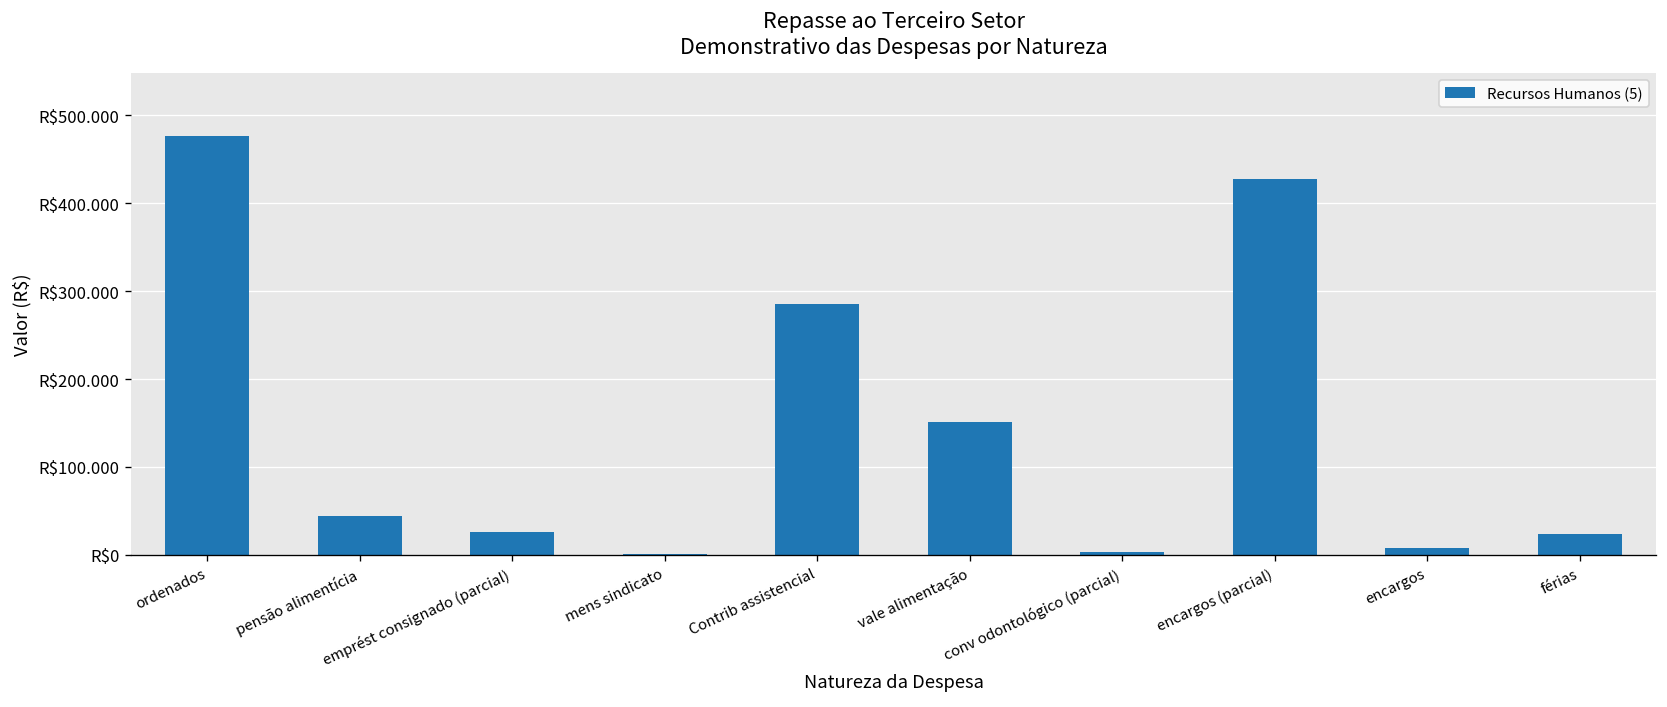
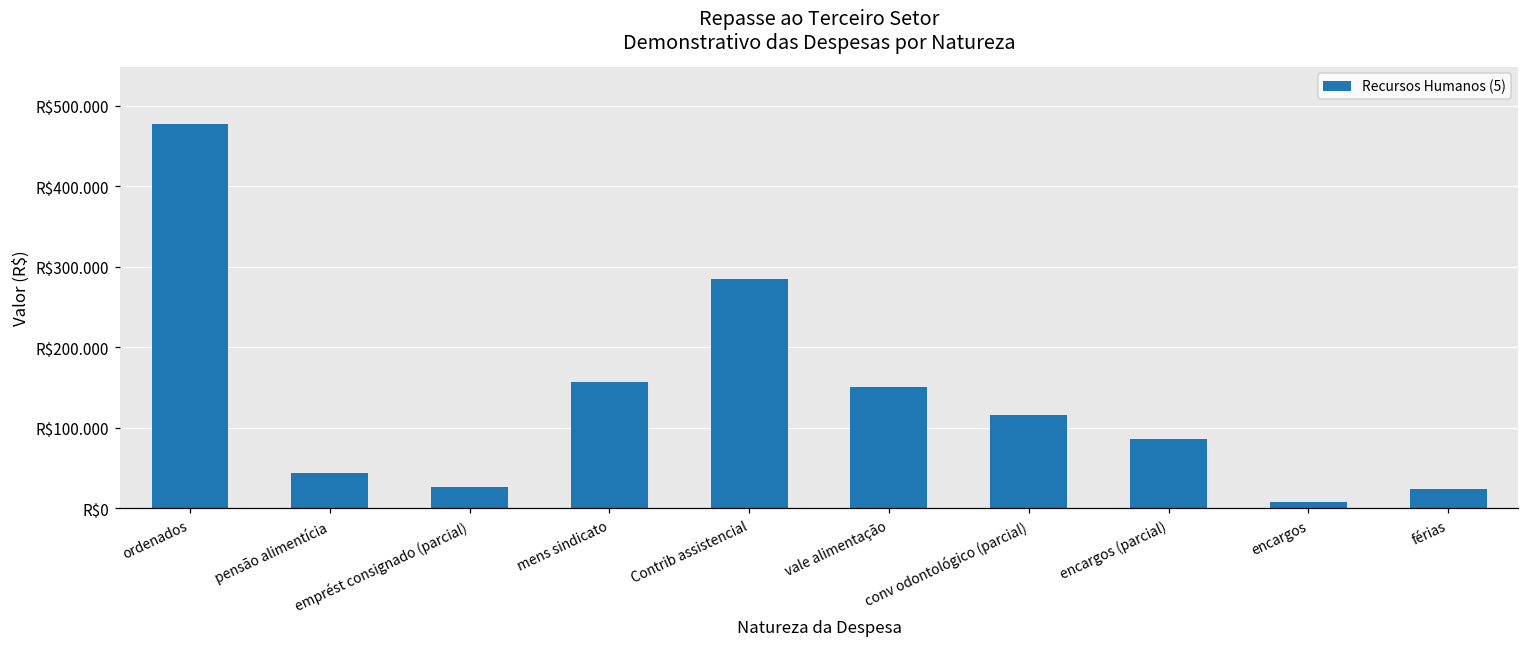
  {
    "ordenados": "R$480",
    "pensão alimentícia": "R$40",
    "emprést consignado (parcial)": "R$30",
-   "mens sindicato": "R$0",
+   "mens sindicato": "R$160",
    "Contrib assistencial": "R$280",
    "vale alimentação": "R$150",
-   "conv odontológico (parcial)": "R$0",
-   "encargos (parcial)": "R$430",
+   "conv odontológico (parcial)": "R$120",
+   "encargos (parcial)": "R$90",
    "encargos": "R$10",
    "férias": "R$20"
  }
